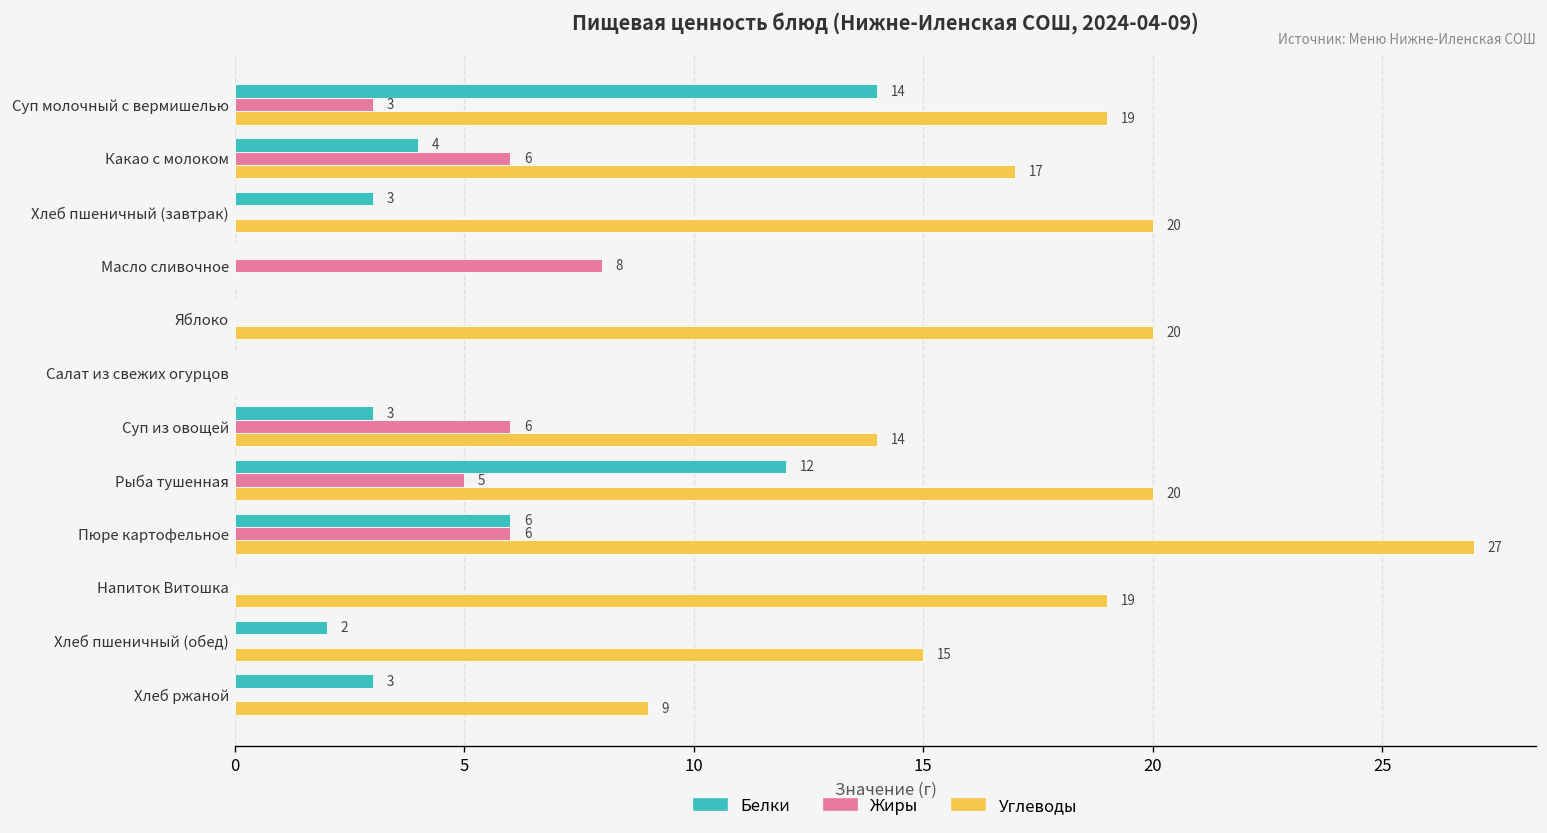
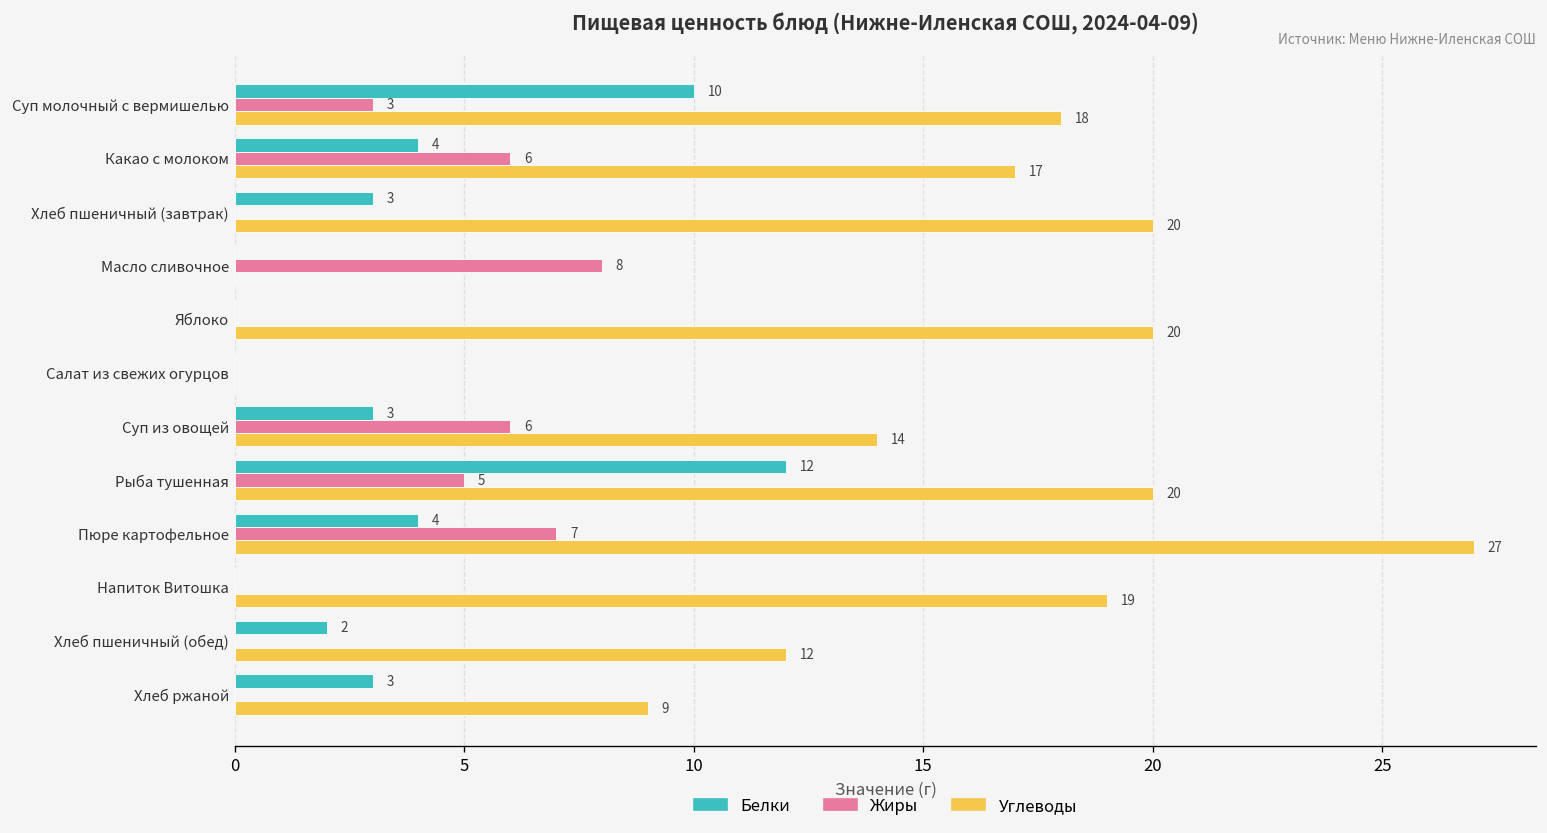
  {
    "Белки": {
-     "Суп молочный с вермишелью": 14,
+     "Суп молочный с вермишелью": 10,
      "Какао с молоком": 4,
      "Хлеб пшеничный (завтрак)": 3,
      "Суп из овощей": 3,
      "Рыба тушенная": 12,
-     "Пюре картофельное": 6,
+     "Пюре картофельное": 4,
      "Хлеб пшеничный (обед)": 2,
      "Хлеб ржаной": 3
    },
    "Жиры": {
      "Суп молочный с вермишелью": 3,
      "Какао с молоком": 6,
      "Масло сливочное": 8,
      "Суп из овощей": 6,
      "Рыба тушенная": 5,
-     "Пюре картофельное": 6
+     "Пюре картофельное": 7
    },
    "Углеводы": {
-     "Суп молочный с вермишелью": 19,
+     "Суп молочный с вермишелью": 18,
      "Какао с молоком": 17,
      "Хлеб пшеничный (завтрак)": 20,
      "Яблоко": 20,
      "Суп из овощей": 14,
      "Рыба тушенная": 20,
      "Пюре картофельное": 27,
      "Напиток Витошка": 19,
-     "Хлеб пшеничный (обед)": 15,
+     "Хлеб пшеничный (обед)": 12,
      "Хлеб ржаной": 9
    }
  }
